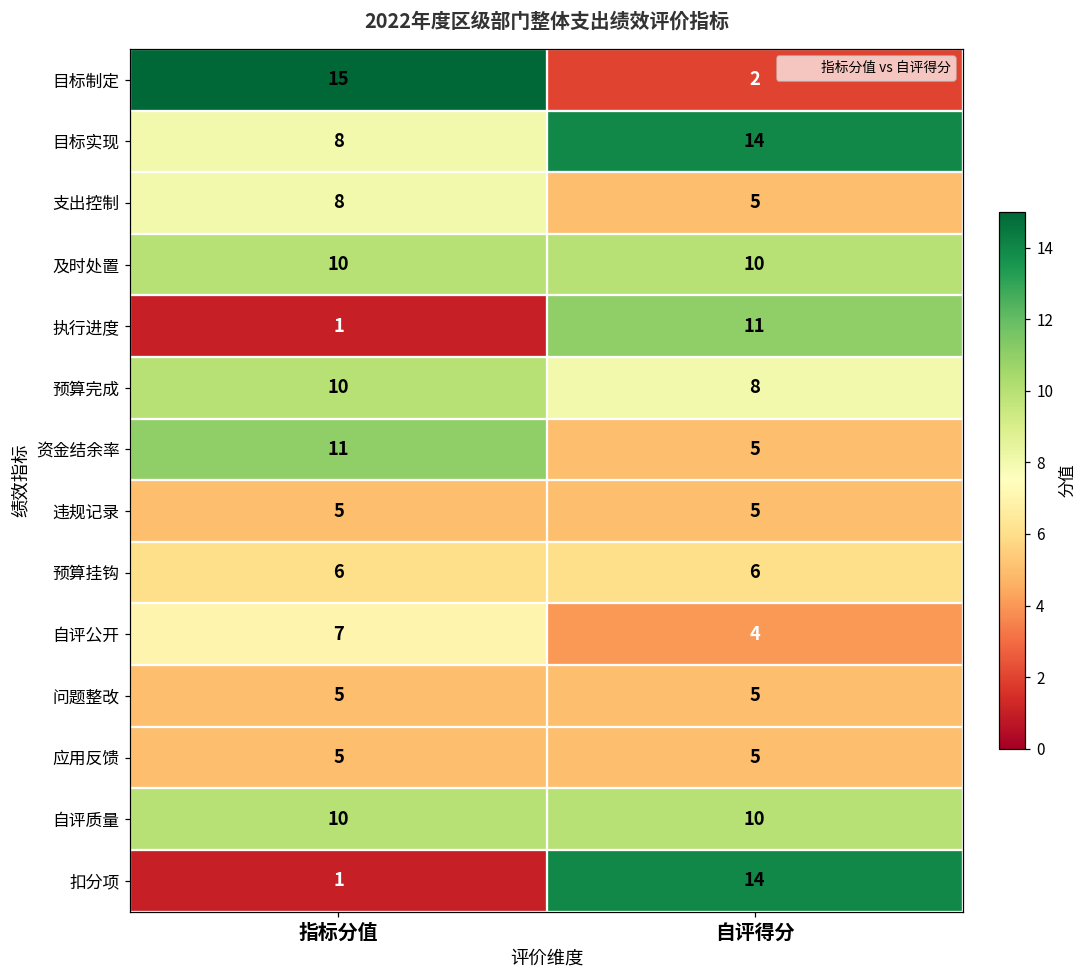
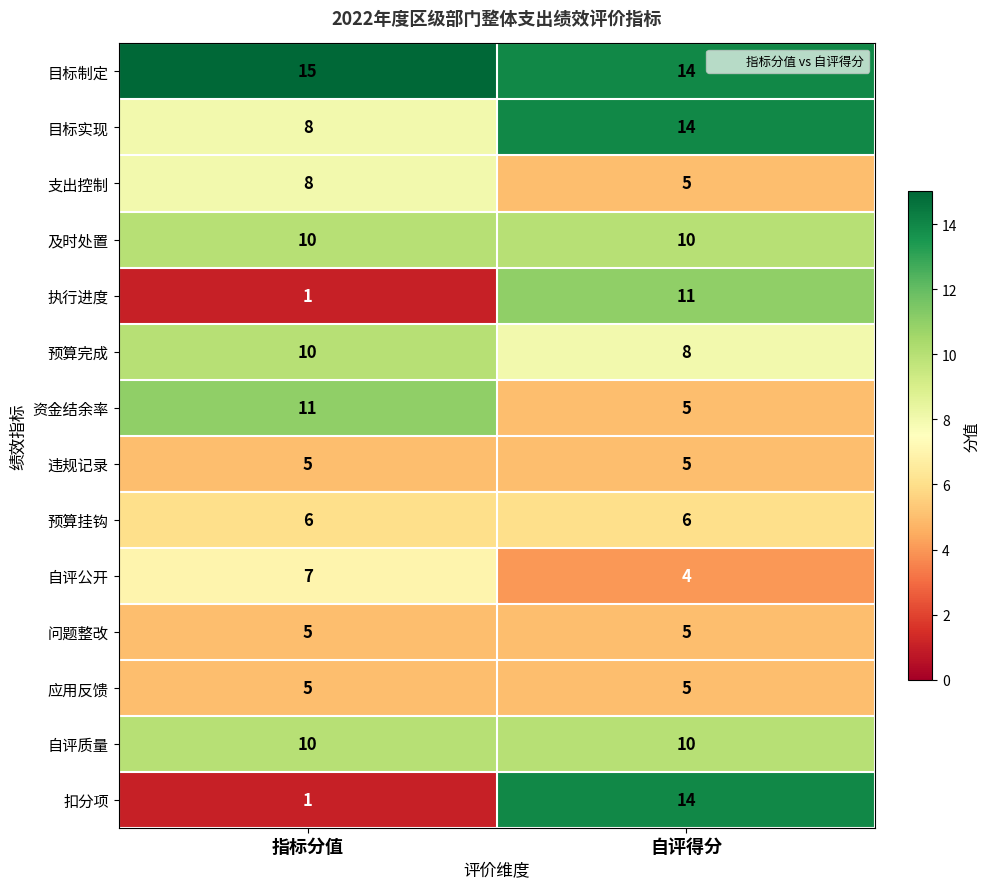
  {
    "目标制定": {
      "指标分值": 15,
-     "自评得分": 2
+     "自评得分": 14
    },
    "目标实现": {
      "指标分值": 8,
      "自评得分": 14
    },
    "支出控制": {
      "指标分值": 8,
      "自评得分": 5
    },
    "及时处置": {
      "指标分值": 10,
      "自评得分": 10
    },
    "执行进度": {
      "指标分值": 1,
      "自评得分": 11
    },
    "预算完成": {
      "指标分值": 10,
      "自评得分": 8
    },
    "资金结余率": {
      "指标分值": 11,
      "自评得分": 5
    },
    "违规记录": {
      "指标分值": 5,
      "自评得分": 5
    },
    "预算挂钩": {
      "指标分值": 6,
      "自评得分": 6
    },
    "自评公开": {
      "指标分值": 7,
      "自评得分": 4
    },
    "问题整改": {
      "指标分值": 5,
      "自评得分": 5
    },
    "应用反馈": {
      "指标分值": 5,
      "自评得分": 5
    },
    "自评质量": {
      "指标分值": 10,
      "自评得分": 10
    },
    "扣分项": {
      "指标分值": 1,
      "自评得分": 14
    }
  }
